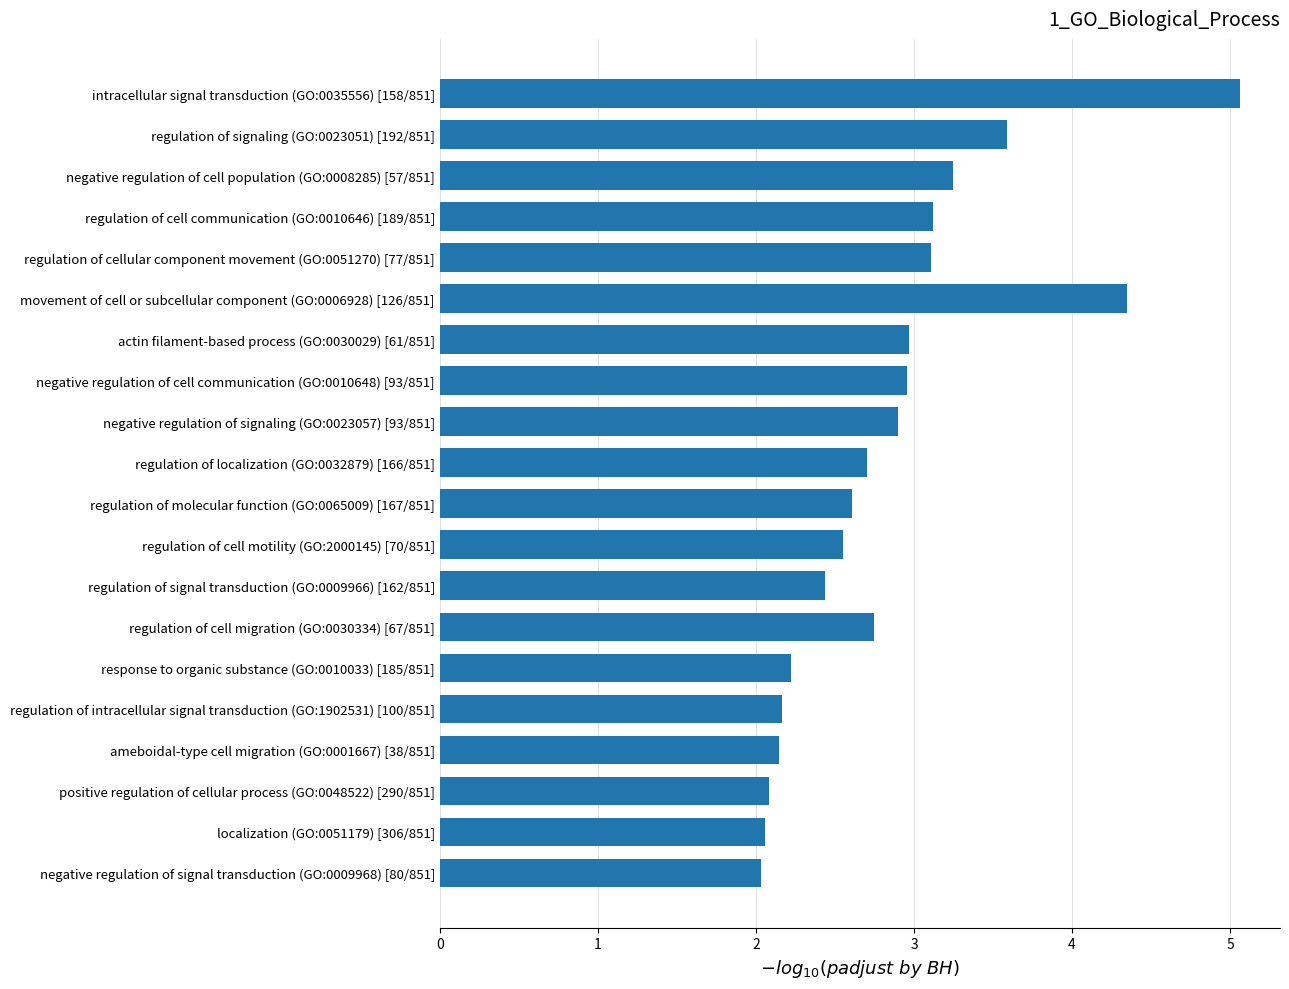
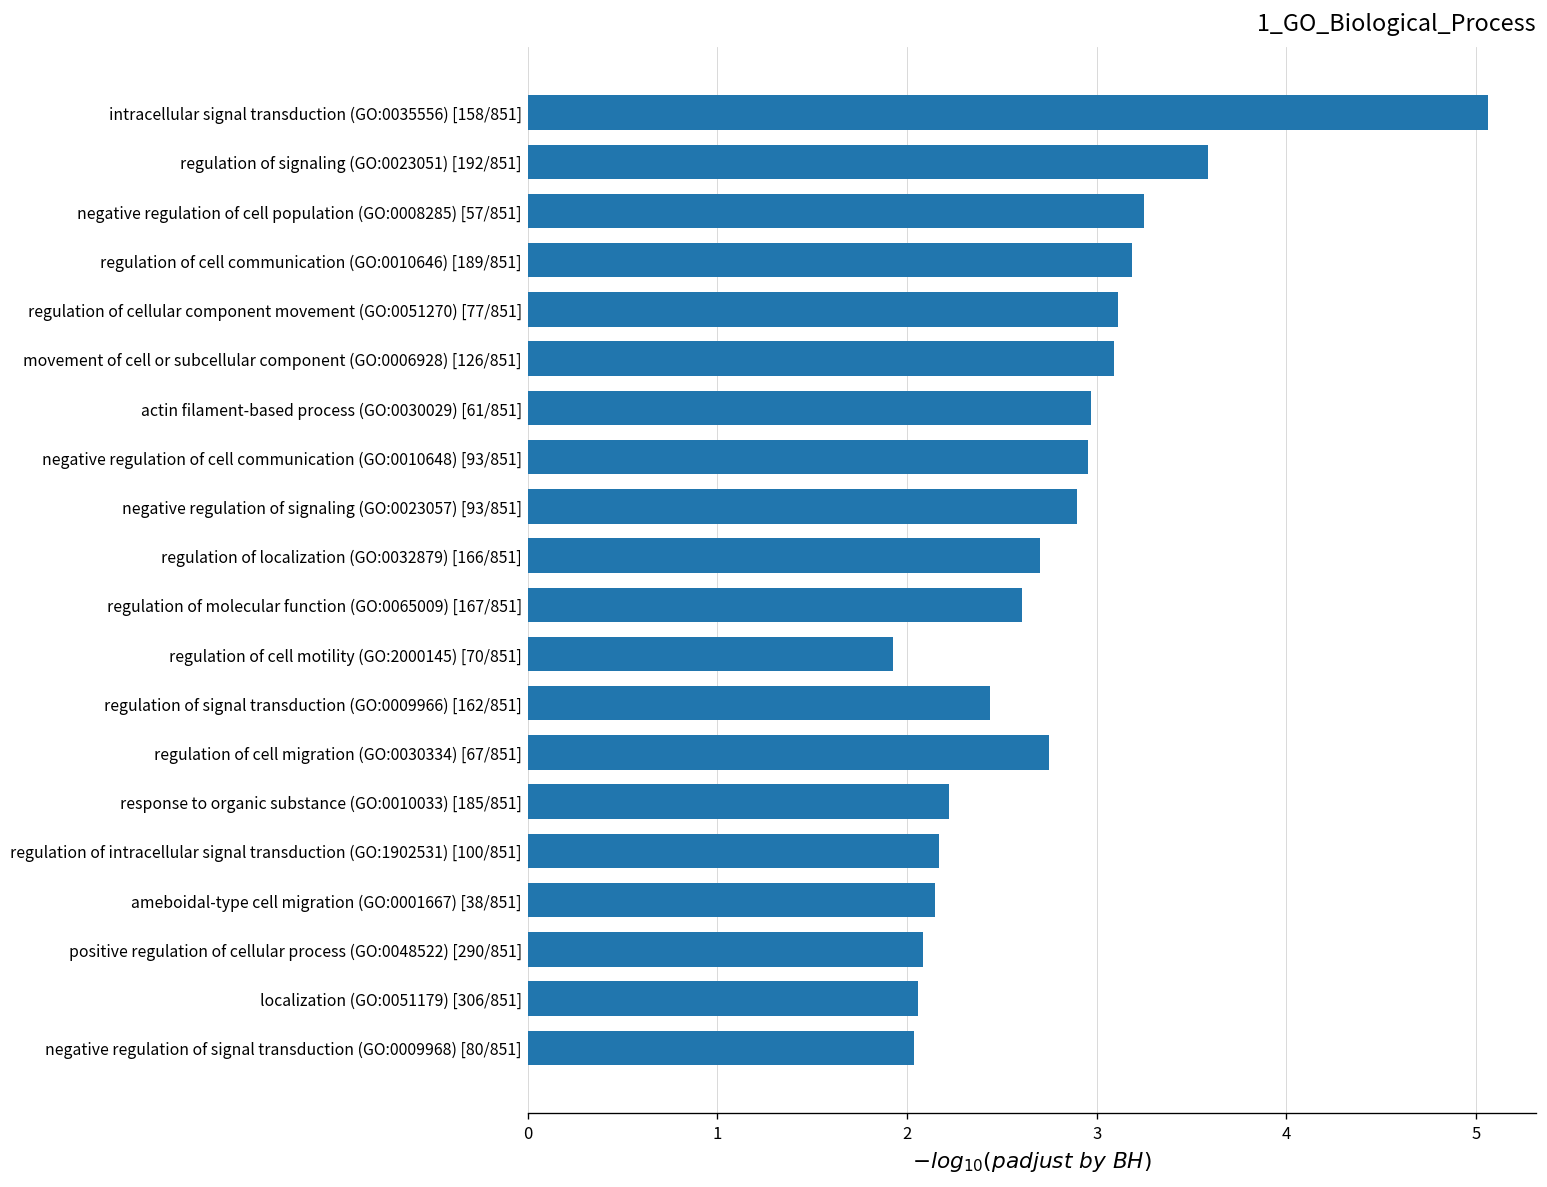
  {
    "intracellular signal transduction (GO:0035556) [158/851]": 5.06,
    "regulation of signaling (GO:0023051) [192/851]": 3.59,
    "negative regulation of cell population (GO:0008285) [57/851]": 3.25,
-   "regulation of cell communication (GO:0010646) [189/851]": 3.12,
+   "regulation of cell communication (GO:0010646) [189/851]": 3.19,
    "regulation of cellular component movement (GO:0051270) [77/851]": 3.11,
-   "movement of cell or subcellular component (GO:0006928) [126/851]": 4.35,
+   "movement of cell or subcellular component (GO:0006928) [126/851]": 3.09,
    "actin filament-based process (GO:0030029) [61/851]": 2.97,
    "negative regulation of cell communication (GO:0010648) [93/851]": 2.95,
    "negative regulation of signaling (GO:0023057) [93/851]": 2.90,
    "regulation of localization (GO:0032879) [166/851]": 2.70,
    "regulation of molecular function (GO:0065009) [167/851]": 2.61,
-   "regulation of cell motility (GO:2000145) [70/851]": 2.55,
+   "regulation of cell motility (GO:2000145) [70/851]": 1.93,
    "regulation of signal transduction (GO:0009966) [162/851]": 2.44,
    "regulation of cell migration (GO:0030334) [67/851]": 2.75,
    "response to organic substance (GO:0010033) [185/851]": 2.22,
    "regulation of intracellular signal transduction (GO:1902531) [100/851]": 2.17,
    "ameboidal-type cell migration (GO:0001667) [38/851]": 2.15,
    "positive regulation of cellular process (GO:0048522) [290/851]": 2.08,
    "localization (GO:0051179) [306/851]": 2.06,
    "negative regulation of signal transduction (GO:0009968) [80/851]": 2.03
  }
